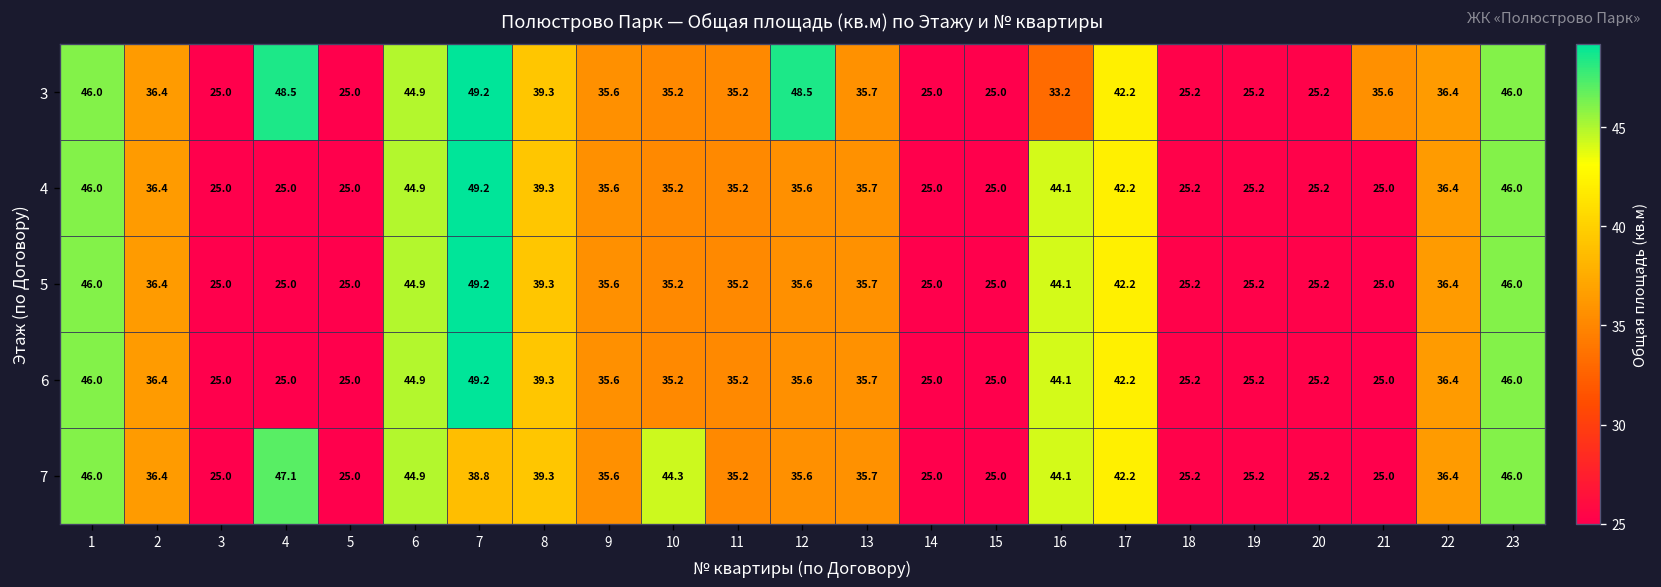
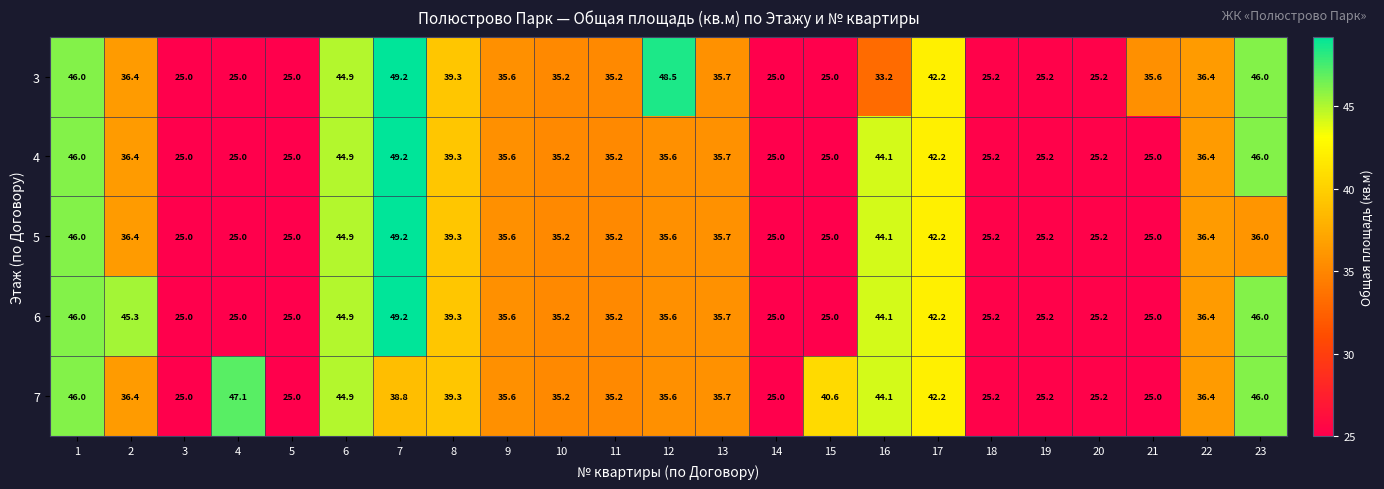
  {
    "3": {
      "1": 46.0,
      "2": 36.4,
      "3": 25.0,
-     "4": 48.5,
+     "4": 25.0,
      "5": 25.0,
      "6": 44.9,
      "7": 49.2,
      "8": 39.3,
      "9": 35.6,
      "10": 35.2,
      "11": 35.2,
      "12": 48.5,
      "13": 35.7,
      "14": 25.0,
      "15": 25.0,
      "16": 33.2,
      "17": 42.2,
      "18": 25.2,
      "19": 25.2,
      "20": 25.2,
      "21": 35.6,
      "22": 36.4,
      "23": 46.0
    },
    "4": {
      "1": 46.0,
      "2": 36.4,
      "3": 25.0,
      "4": 25.0,
      "5": 25.0,
      "6": 44.9,
      "7": 49.2,
      "8": 39.3,
      "9": 35.6,
      "10": 35.2,
      "11": 35.2,
      "12": 35.6,
      "13": 35.7,
      "14": 25.0,
      "15": 25.0,
      "16": 44.1,
      "17": 42.2,
      "18": 25.2,
      "19": 25.2,
      "20": 25.2,
      "21": 25.0,
      "22": 36.4,
      "23": 46.0
    },
    "5": {
      "1": 46.0,
      "2": 36.4,
      "3": 25.0,
      "4": 25.0,
      "5": 25.0,
      "6": 44.9,
      "7": 49.2,
      "8": 39.3,
      "9": 35.6,
      "10": 35.2,
      "11": 35.2,
      "12": 35.6,
      "13": 35.7,
      "14": 25.0,
      "15": 25.0,
      "16": 44.1,
      "17": 42.2,
      "18": 25.2,
      "19": 25.2,
      "20": 25.2,
      "21": 25.0,
      "22": 36.4,
-     "23": 46.0
+     "23": 36.0
    },
    "6": {
      "1": 46.0,
-     "2": 36.4,
+     "2": 45.3,
      "3": 25.0,
      "4": 25.0,
      "5": 25.0,
      "6": 44.9,
      "7": 49.2,
      "8": 39.3,
      "9": 35.6,
      "10": 35.2,
      "11": 35.2,
      "12": 35.6,
      "13": 35.7,
      "14": 25.0,
      "15": 25.0,
      "16": 44.1,
      "17": 42.2,
      "18": 25.2,
      "19": 25.2,
      "20": 25.2,
      "21": 25.0,
      "22": 36.4,
      "23": 46.0
    },
    "7": {
      "1": 46.0,
      "2": 36.4,
      "3": 25.0,
      "4": 47.1,
      "5": 25.0,
      "6": 44.9,
      "7": 38.8,
      "8": 39.3,
      "9": 35.6,
-     "10": 44.3,
+     "10": 35.2,
      "11": 35.2,
      "12": 35.6,
      "13": 35.7,
      "14": 25.0,
-     "15": 25.0,
+     "15": 40.6,
      "16": 44.1,
      "17": 42.2,
      "18": 25.2,
      "19": 25.2,
      "20": 25.2,
      "21": 25.0,
      "22": 36.4,
      "23": 46.0
    }
  }
